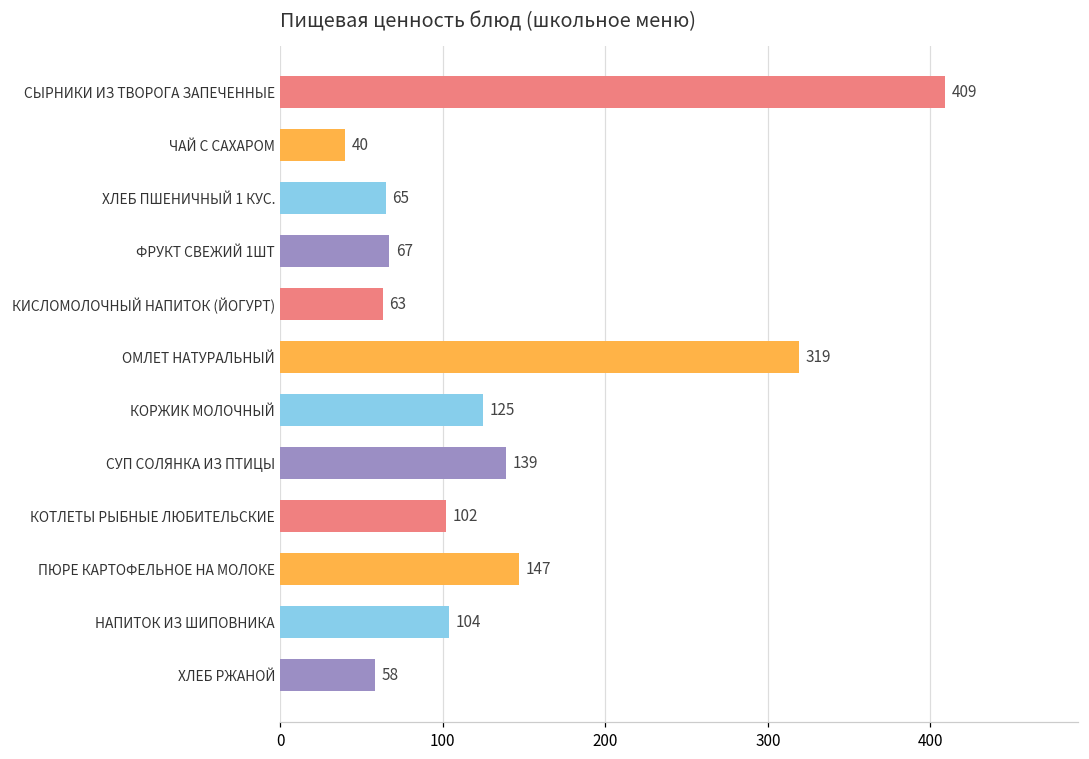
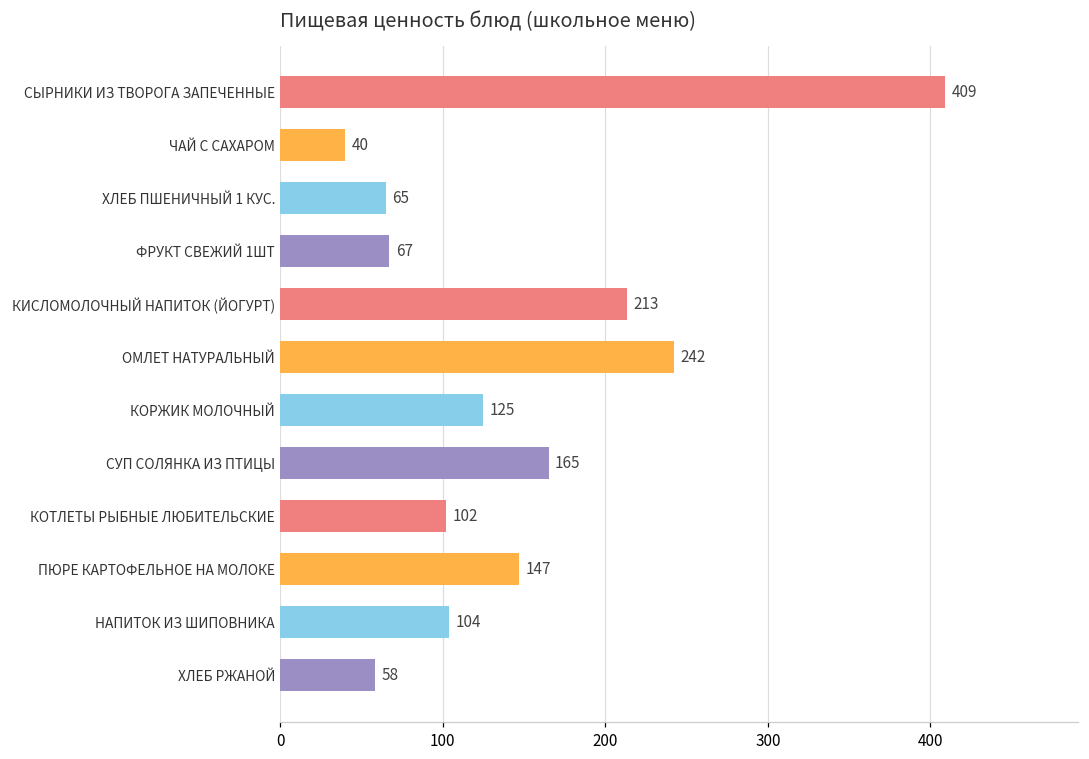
  {
    "СЫРНИКИ ИЗ ТВОРОГА ЗАПЕЧЕННЫЕ": 409,
    "ЧАЙ С САХАРОМ": 40,
    "ХЛЕБ ПШЕНИЧНЫЙ 1 КУС.": 65,
    "ФРУКТ СВЕЖИЙ 1ШТ": 67,
-   "КИСЛОМОЛОЧНЫЙ НАПИТОК (ЙОГУРТ)": 63,
-   "ОМЛЕТ НАТУРАЛЬНЫЙ": 319,
+   "КИСЛОМОЛОЧНЫЙ НАПИТОК (ЙОГУРТ)": 213,
+   "ОМЛЕТ НАТУРАЛЬНЫЙ": 242,
    "КОРЖИК МОЛОЧНЫЙ": 125,
-   "СУП СОЛЯНКА ИЗ ПТИЦЫ": 139,
+   "СУП СОЛЯНКА ИЗ ПТИЦЫ": 165,
    "КОТЛЕТЫ РЫБНЫЕ ЛЮБИТЕЛЬСКИЕ": 102,
    "ПЮРЕ КАРТОФЕЛЬНОЕ НА МОЛОКЕ": 147,
    "НАПИТОК ИЗ ШИПОВНИКА": 104,
    "ХЛЕБ РЖАНОЙ": 58
  }
